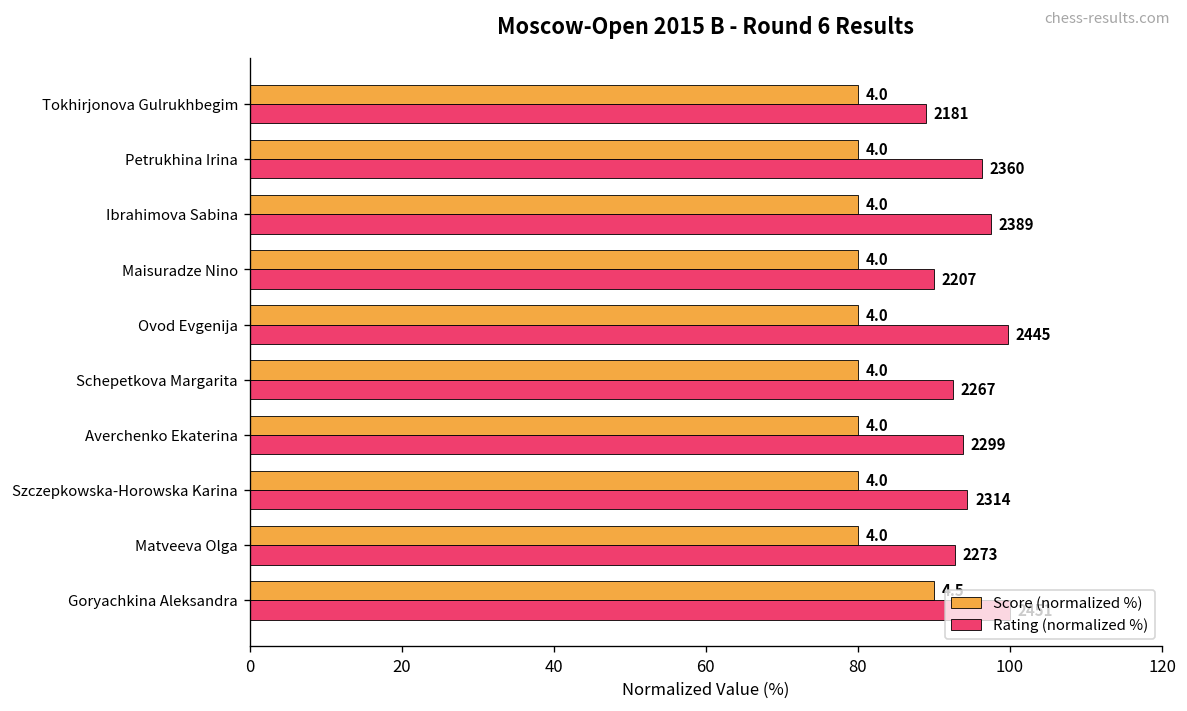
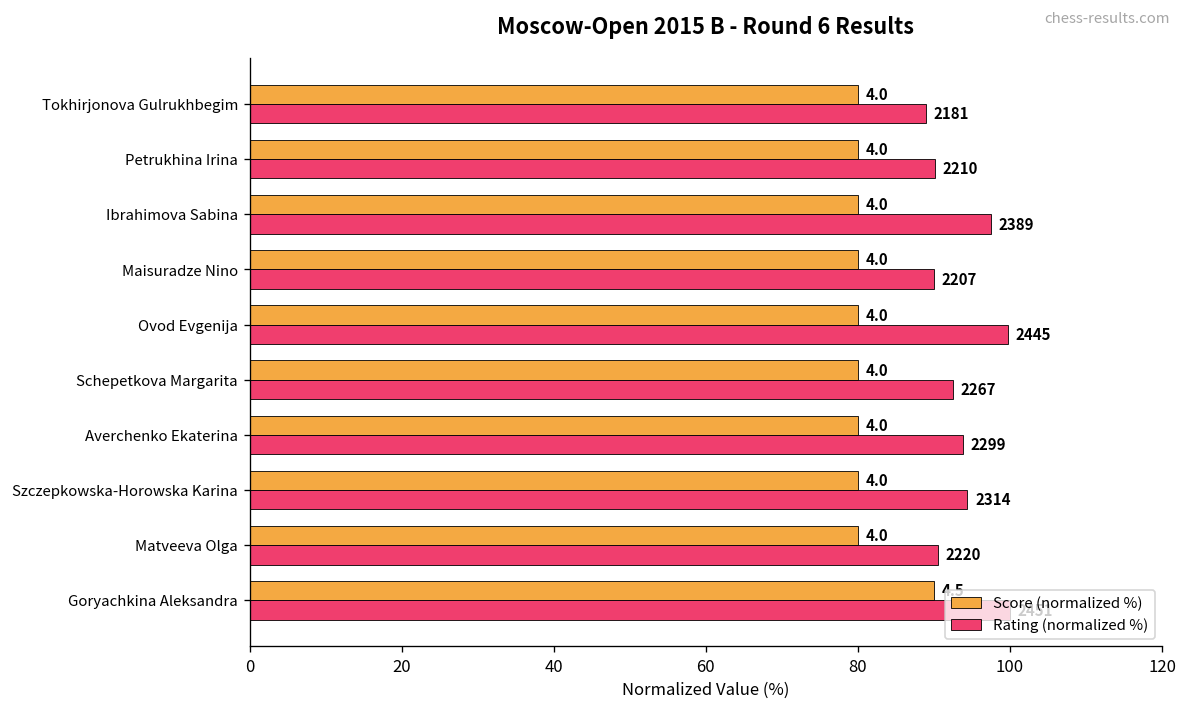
  {
    "Rating (normalized %)": {
-     "Petrukhina Irina": 2360,
-     "Matveeva Olga": 2273
+     "Petrukhina Irina": 2210,
+     "Matveeva Olga": 2220
    }
  }
